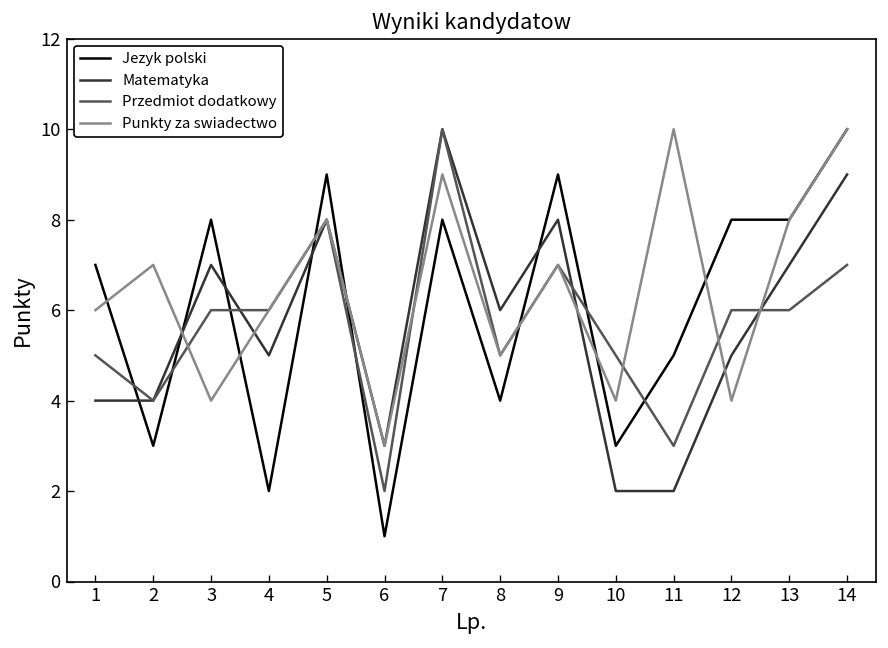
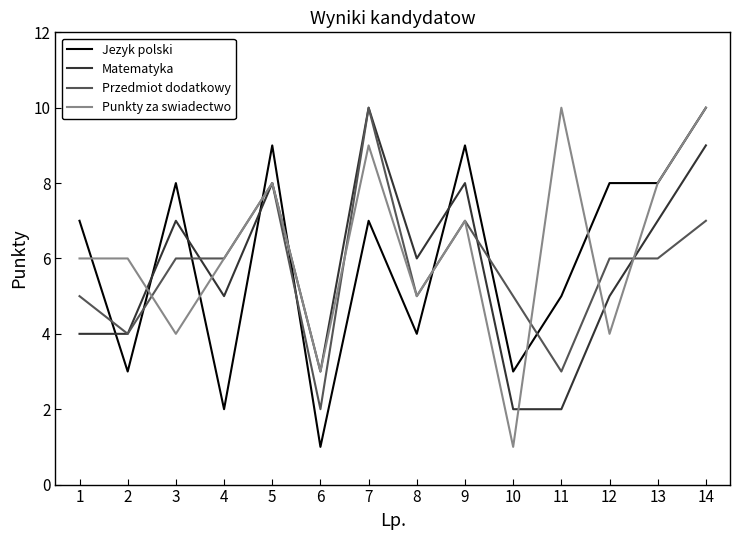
  {
    "Jezyk polski": {
      "1": 7,
      "2": 3,
      "3": 8,
      "4": 2,
      "5": 9,
      "6": 1,
-     "7": 8,
+     "7": 7,
      "8": 4,
      "9": 9,
      "10": 3,
      "11": 5,
      "12": 8
    },
    "Punkty za swiadectwo": {
      "1": 6,
-     "2": 7,
+     "2": 6,
      "3": 4,
      "7": 9,
-     "10": 4,
+     "10": 1,
      "11": 10,
      "12": 4
    }
  }
